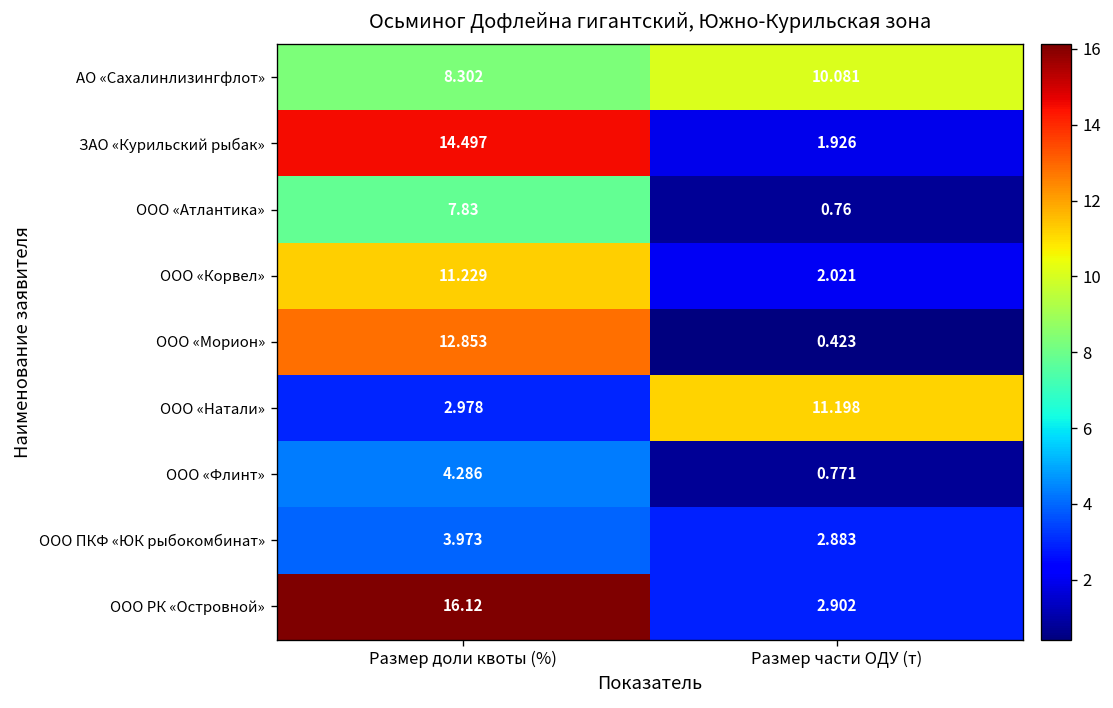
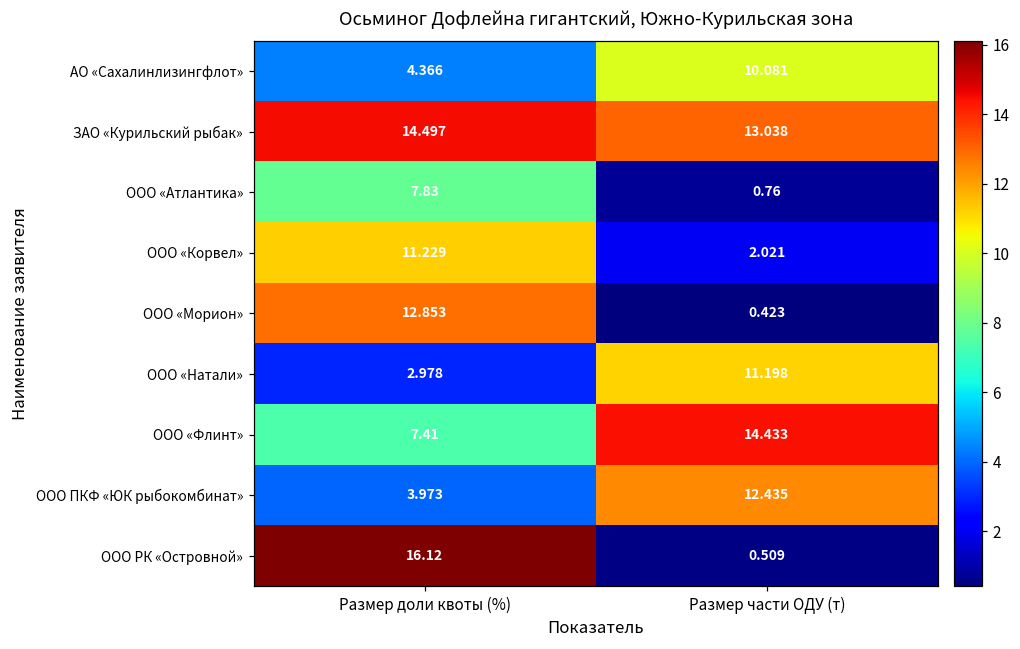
  {
    "АО «Сахалинлизингфлот»": {
-     "Размер доли квоты (%)": 8.302,
+     "Размер доли квоты (%)": 4.366,
      "Размер части ОДУ (т)": 10.081
    },
    "ЗАО «Курильский рыбак»": {
      "Размер доли квоты (%)": 14.497,
-     "Размер части ОДУ (т)": 1.926
+     "Размер части ОДУ (т)": 13.038
    },
    "ООО «Атлантика»": {
      "Размер доли квоты (%)": 7.83,
      "Размер части ОДУ (т)": 0.76
    },
    "ООО «Корвел»": {
      "Размер доли квоты (%)": 11.229,
      "Размер части ОДУ (т)": 2.021
    },
    "ООО «Морион»": {
      "Размер доли квоты (%)": 12.853,
      "Размер части ОДУ (т)": 0.423
    },
    "ООО «Натали»": {
      "Размер доли квоты (%)": 2.978,
      "Размер части ОДУ (т)": 11.198
    },
    "ООО «Флинт»": {
-     "Размер доли квоты (%)": 4.286,
-     "Размер части ОДУ (т)": 0.771
+     "Размер доли квоты (%)": 7.41,
+     "Размер части ОДУ (т)": 14.433
    },
    "ООО ПКФ «ЮК рыбокомбинат»": {
      "Размер доли квоты (%)": 3.973,
-     "Размер части ОДУ (т)": 2.883
+     "Размер части ОДУ (т)": 12.435
    },
    "ООО РК «Островной»": {
      "Размер доли квоты (%)": 16.12,
-     "Размер части ОДУ (т)": 2.902
+     "Размер части ОДУ (т)": 0.509
    }
  }
